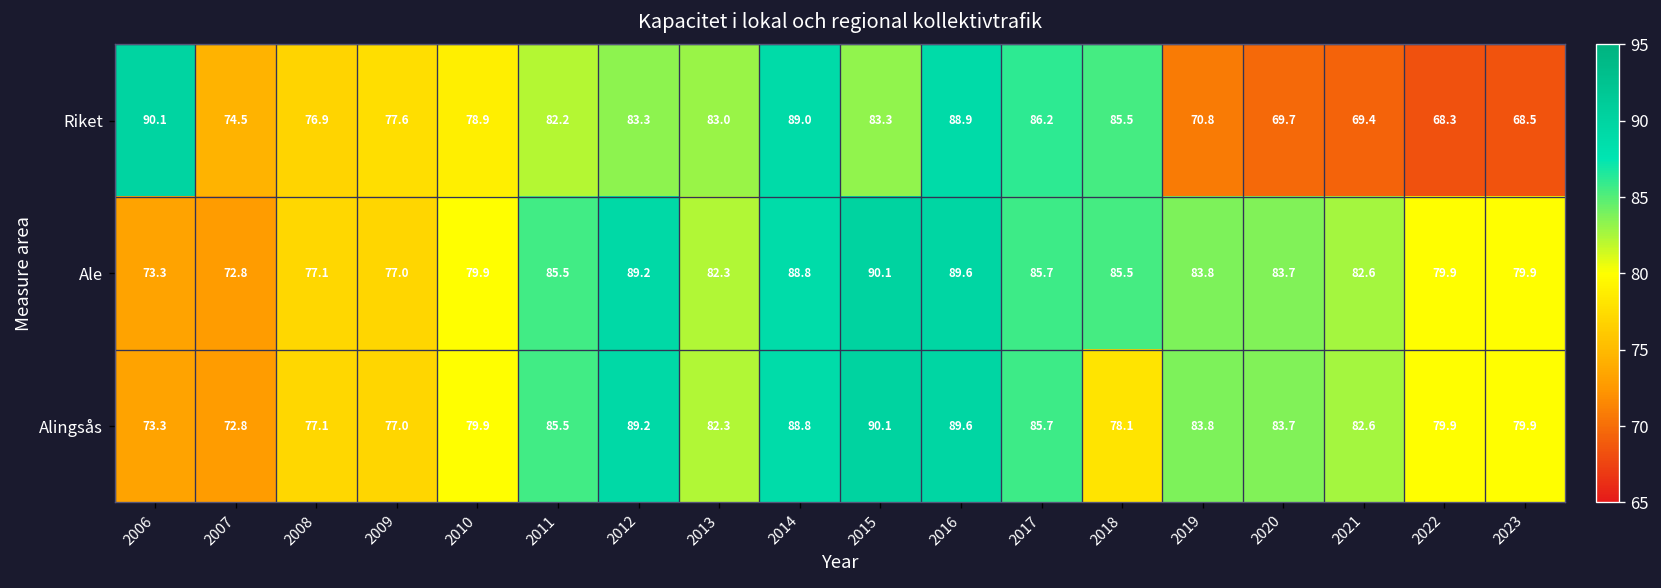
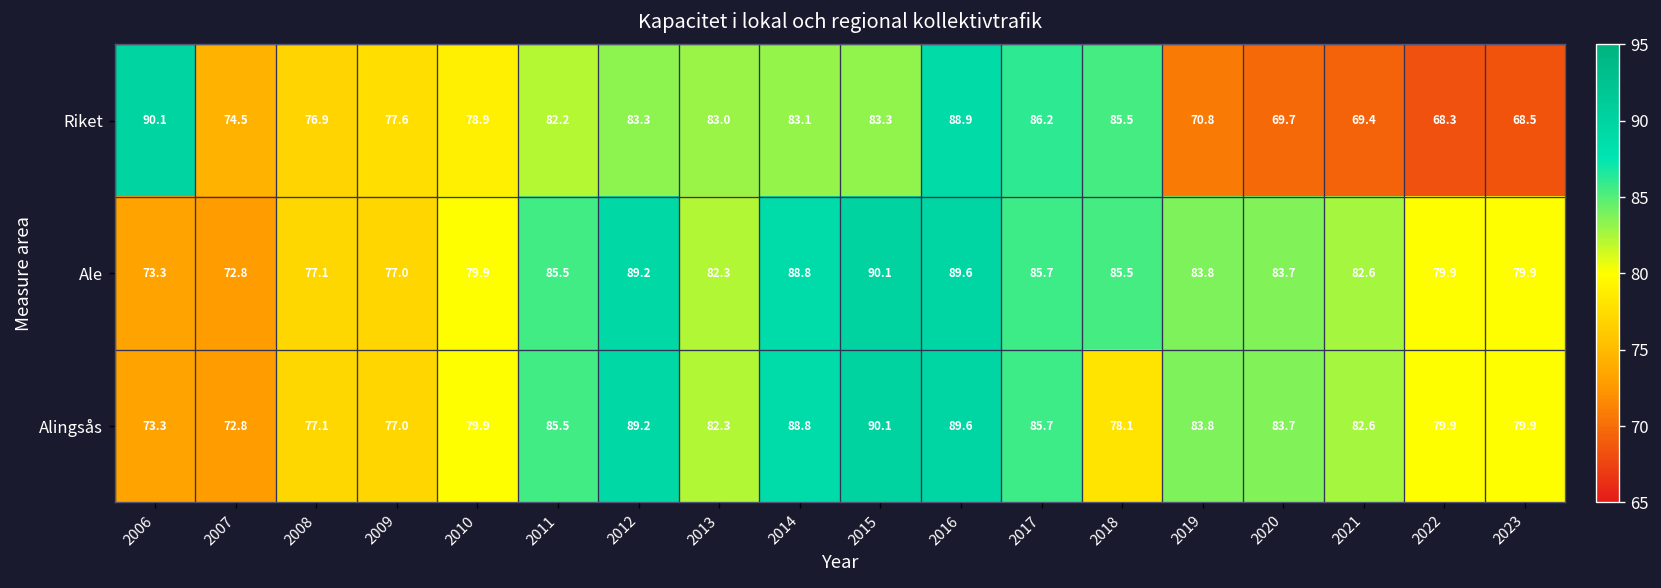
  {
    "Riket": {
      "2006": 90.1,
      "2007": 74.5,
      "2008": 76.9,
      "2009": 77.6,
      "2010": 78.9,
      "2011": 82.2,
      "2012": 83.3,
      "2013": 83.0,
-     "2014": 89.0,
+     "2014": 83.1,
      "2015": 83.3,
      "2016": 88.9,
      "2017": 86.2,
      "2018": 85.5,
      "2019": 70.8,
      "2020": 69.7,
      "2021": 69.4,
      "2022": 68.3,
      "2023": 68.5
    },
    "Ale": {
      "2006": 73.3,
      "2007": 72.8,
      "2008": 77.1,
      "2009": 77.0,
      "2010": 79.9,
      "2011": 85.5,
      "2012": 89.2,
      "2013": 82.3,
      "2014": 88.8,
      "2015": 90.1,
      "2016": 89.6,
      "2017": 85.7,
      "2018": 85.5,
      "2019": 83.8,
      "2020": 83.7,
      "2021": 82.6,
      "2022": 79.9,
      "2023": 79.9
    },
    "Alingsås": {
      "2006": 73.3,
      "2007": 72.8,
      "2008": 77.1,
      "2009": 77.0,
      "2010": 79.9,
      "2011": 85.5,
      "2012": 89.2,
      "2013": 82.3,
      "2014": 88.8,
      "2015": 90.1,
      "2016": 89.6,
      "2017": 85.7,
      "2018": 78.1,
      "2019": 83.8,
      "2020": 83.7,
      "2021": 82.6,
      "2022": 79.9,
      "2023": 79.9
    }
  }
